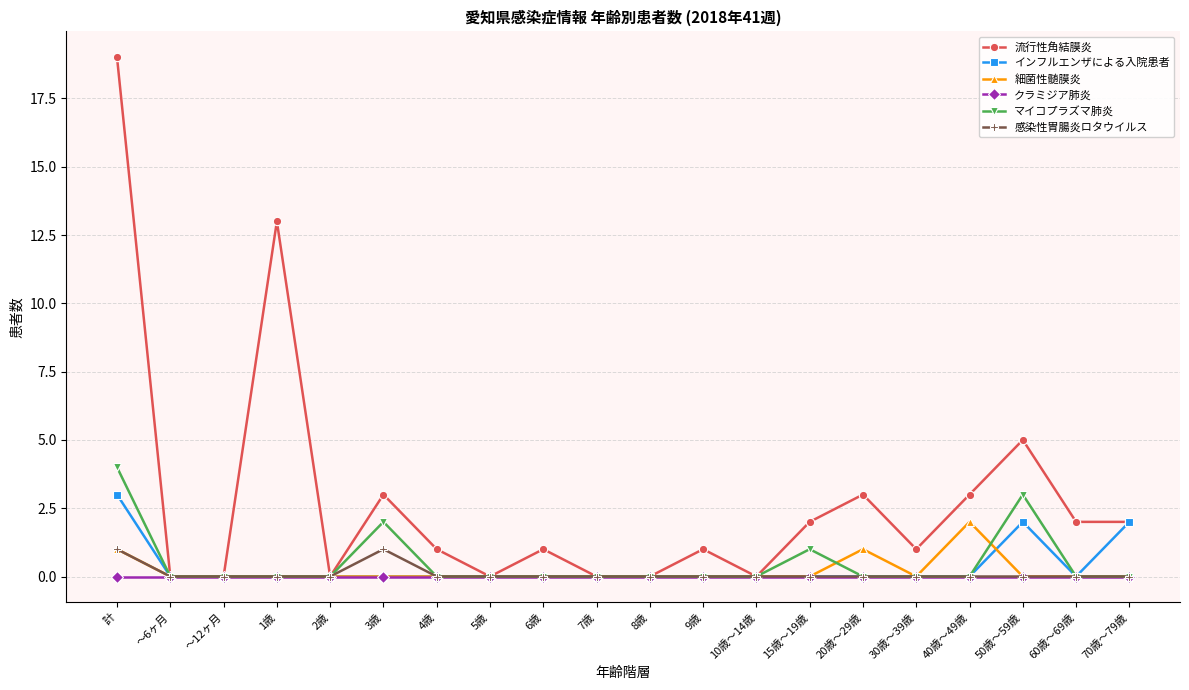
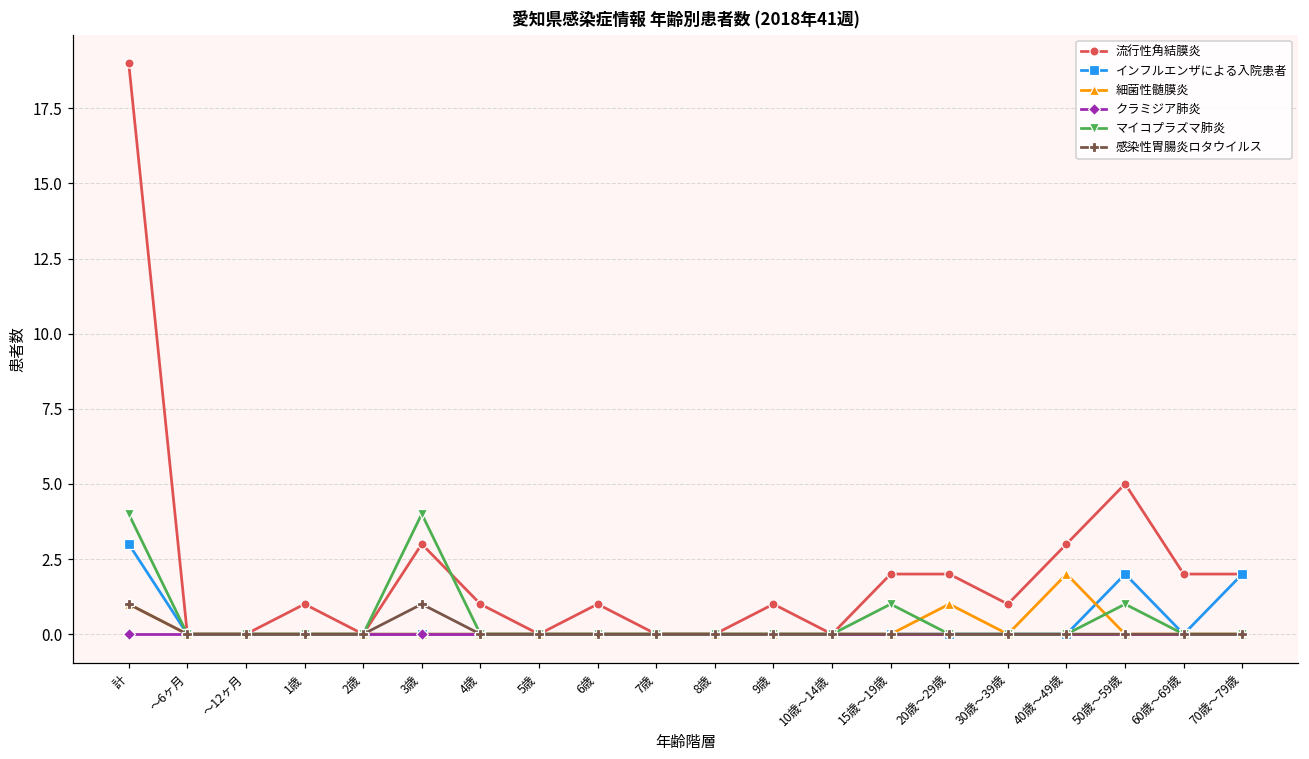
  {
    "流行性角結膜炎": {
      "計": 19,
-     "1歳": 13,
+     "1歳": 1,
      "3歳": 3,
      "4歳": 1,
      "6歳": 1,
      "9歳": 1,
      "15歳～19歳": 2,
-     "20歳～29歳": 3,
+     "20歳～29歳": 2,
      "30歳～39歳": 1,
      "40歳～49歳": 3,
      "50歳～59歳": 5,
      "60歳～69歳": 2
    },
    "インフルエンザによる入院患者": {
      "計": 3,
      "50歳～59歳": 2
    },
    "細菌性髄膜炎": {
      "20歳～29歳": 1,
      "40歳～49歳": 2
    },
    "クラミジア肺炎": {
      "計": 0
    },
    "マイコプラズマ肺炎": {
      "計": 4,
-     "3歳": 2,
+     "3歳": 4,
      "15歳～19歳": 1,
-     "50歳～59歳": 3
+     "50歳～59歳": 1
    },
    "感染性胃腸炎ロタウイルス": {
      "3歳": 1
    }
  }
